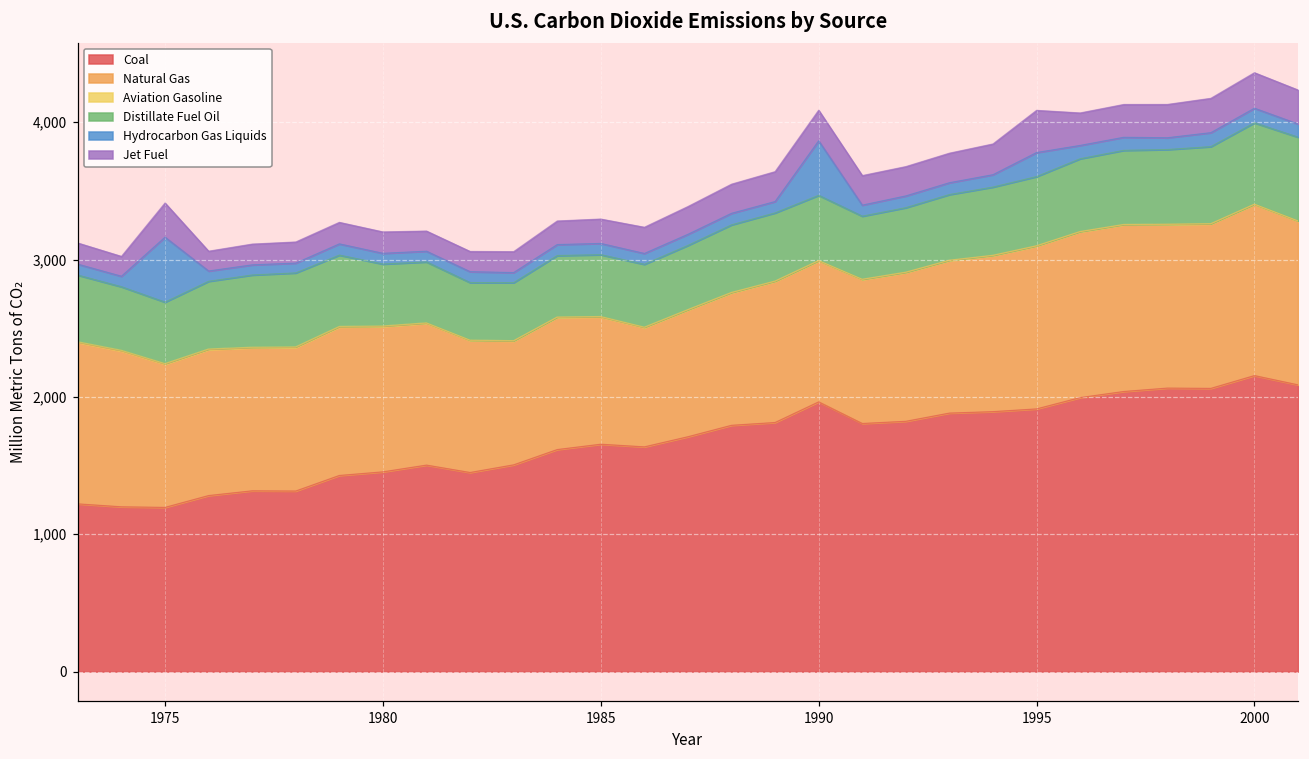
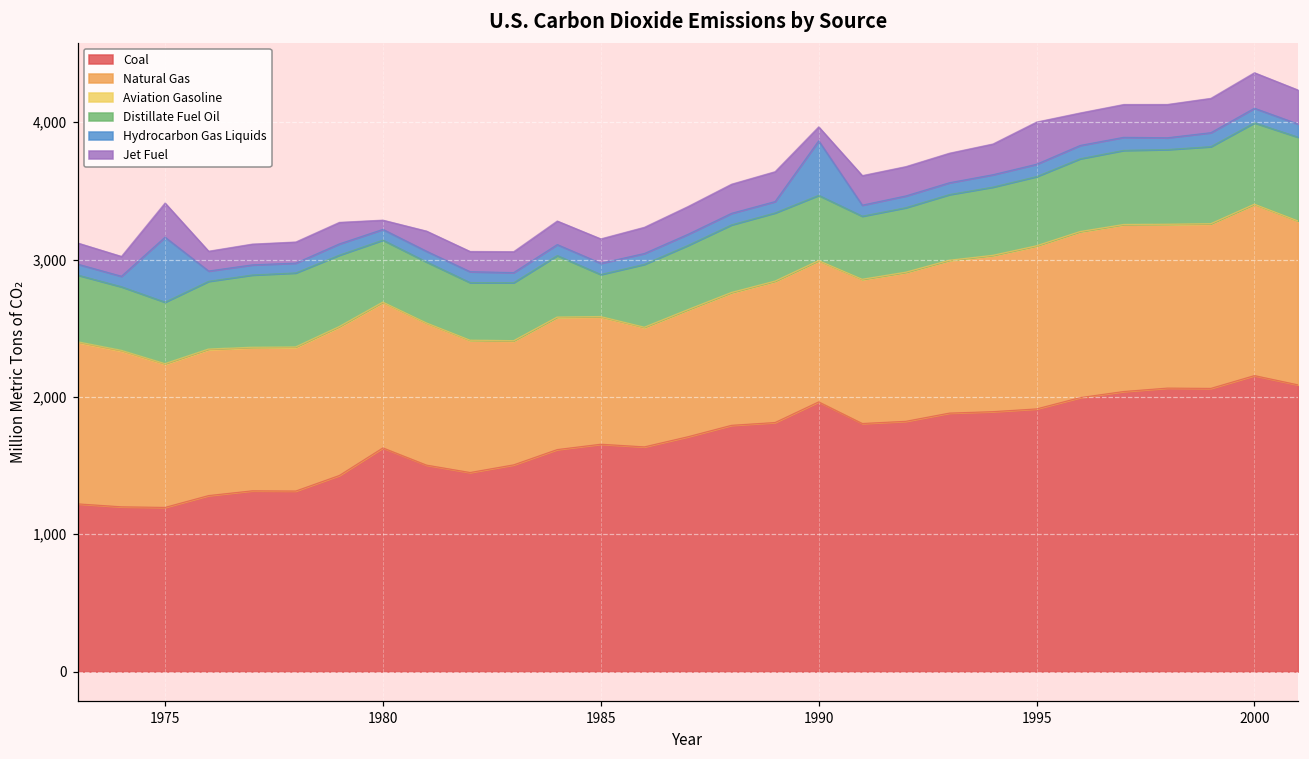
  {
    "Coal": {
      "1975": "1,200",
-     "1980": "1,450",
+     "1980": "1,630",
      "1985": "1,660",
      "1990": "1,960",
      "1995": "1,910",
      "2000": "2,150"
    },
    "Distillate Fuel Oil": {
      "1975": "450",
      "1980": "450",
-     "1985": "450",
+     "1985": "310",
      "1990": "470",
      "1995": "500",
      "2000": "590"
    },
    "Hydrocarbon Gas Liquids": {
      "1975": "470",
      "1980": "80",
      "1985": "80",
      "1990": "400",
-     "1995": "180",
+     "1995": "90",
      "2000": "110"
    },
    "Jet Fuel": {
      "1975": "250",
-     "1980": "160",
+     "1980": "70",
      "1985": "180",
-     "1990": "220",
+     "1990": "100",
      "1995": "310",
      "2000": "260"
    }
  }
